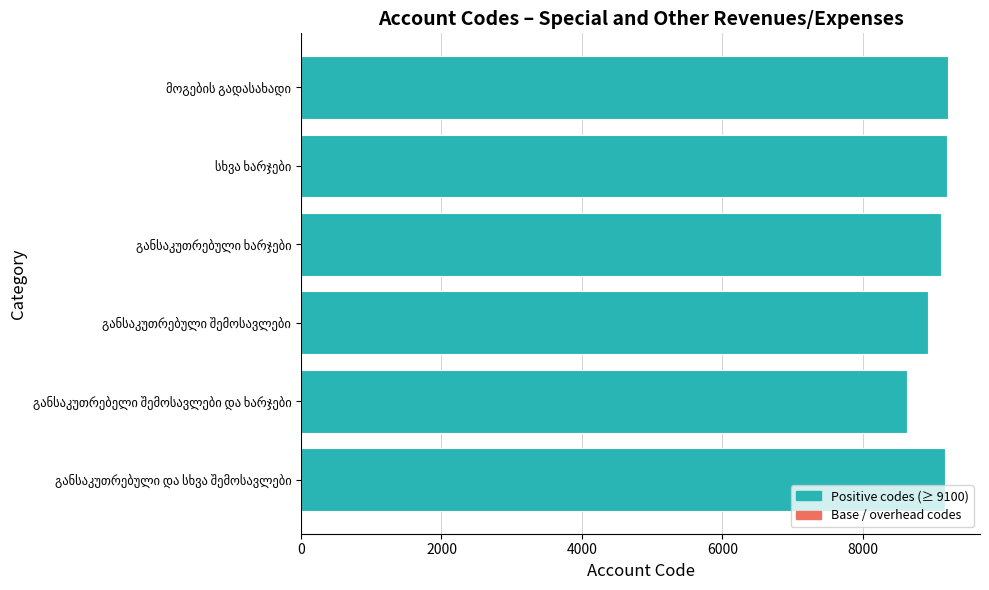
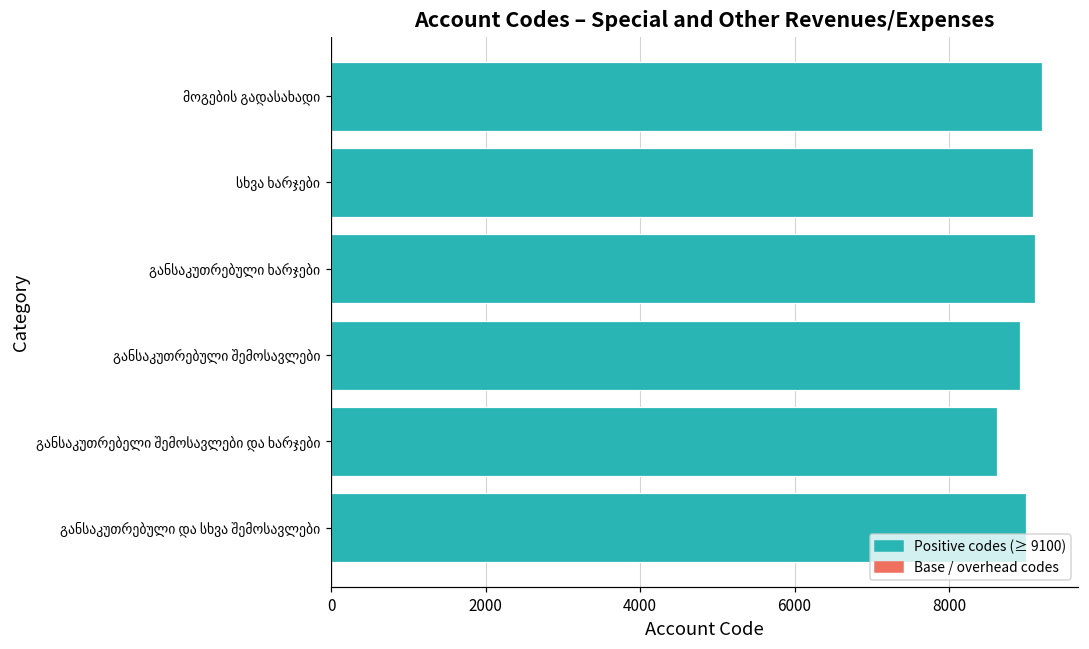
  {
    "მოგების გადასახადი": 9200,
-   "სხვა ხარჯები": 9200,
+   "სხვა ხარჯები": 9100,
    "განსაკუთრებული ხარჯები": 9100,
    "განსაკუთრებული შემოსავლები": 8900,
    "განსაკუთრებელი შემოსავლები და ხარჯები": 8600,
-   "განსაკუთრებული და სხვა შემოსავლები": 9200
+   "განსაკუთრებული და სხვა შემოსავლები": 9000
  }
